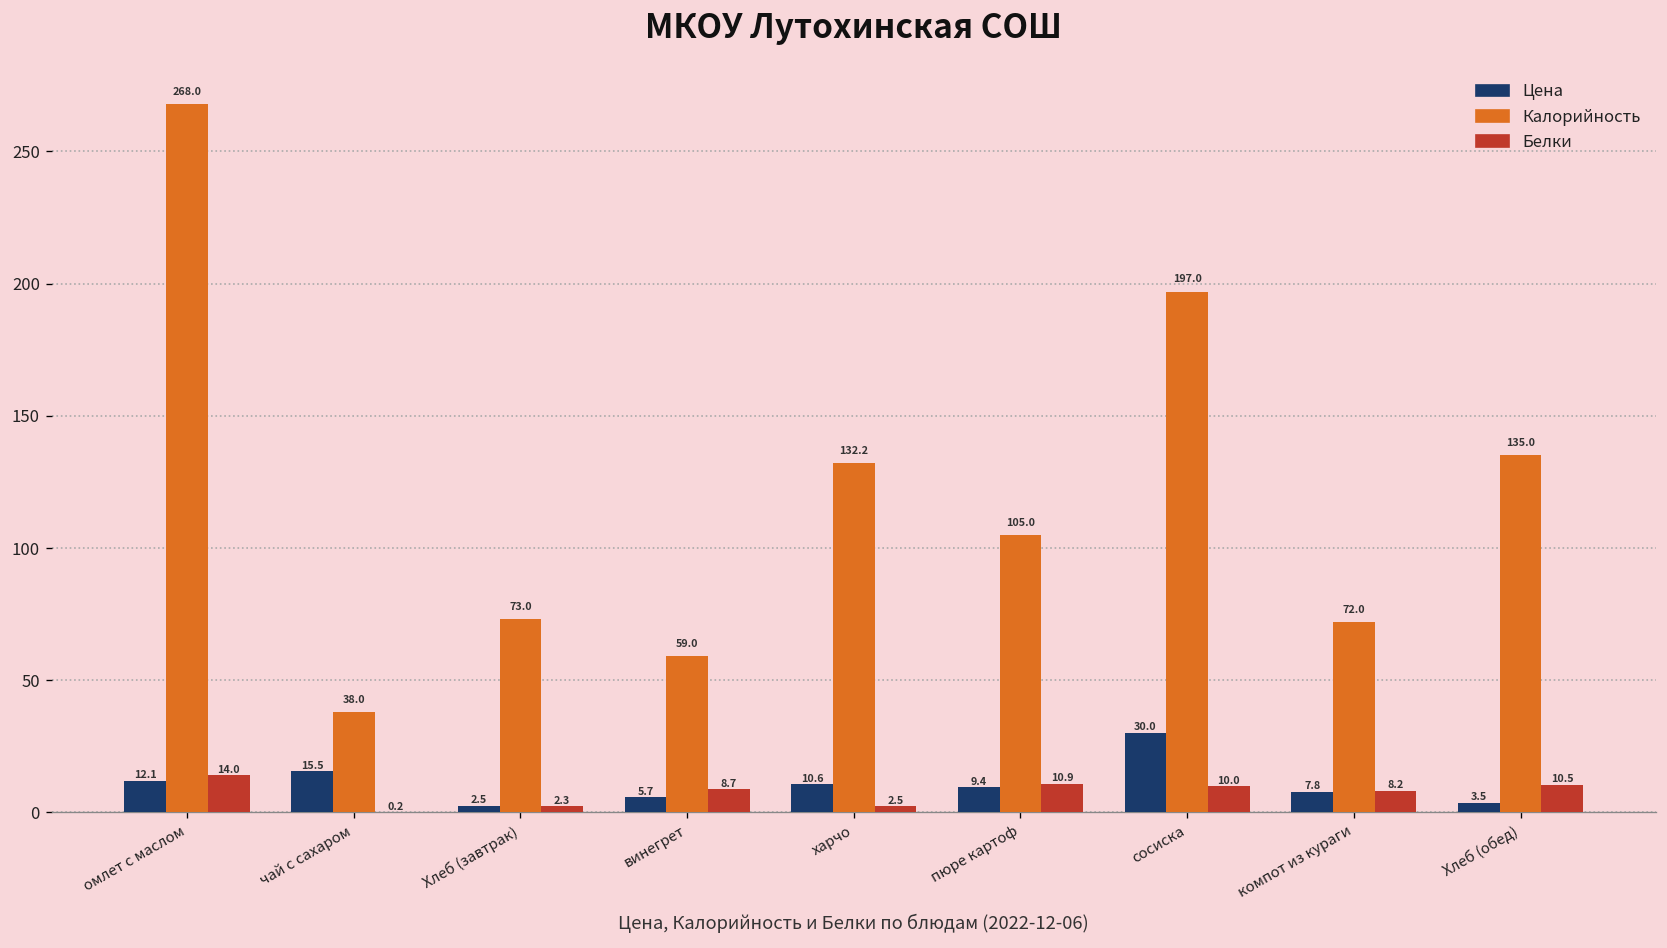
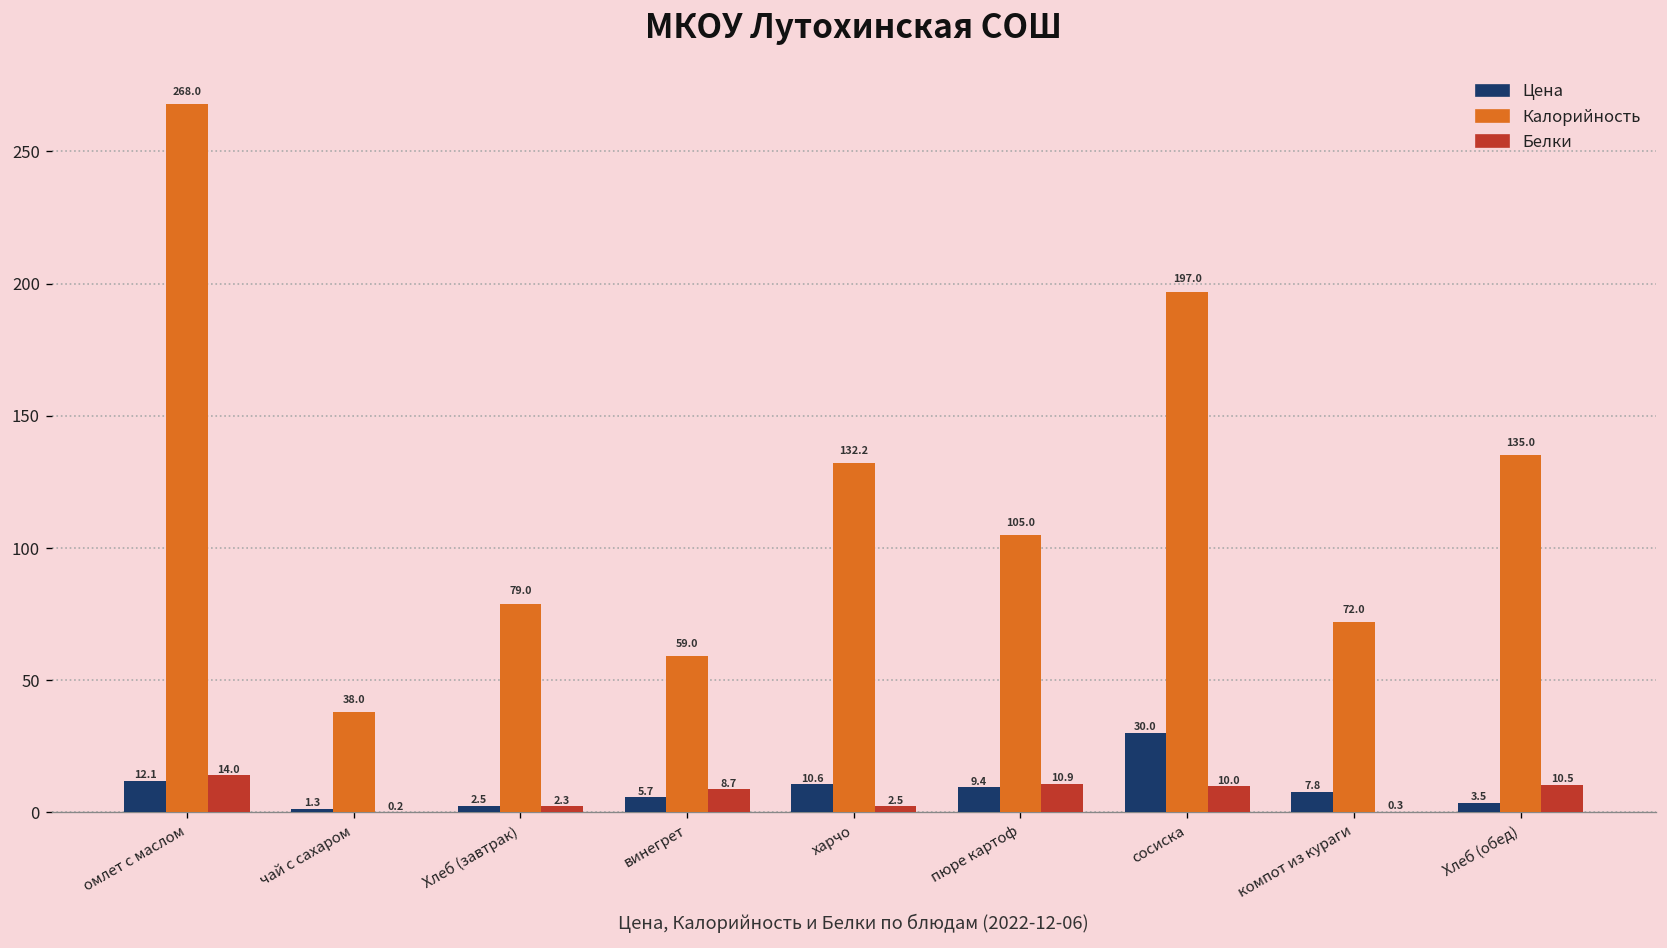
  {
    "Цена": {
      "омлет с маслом": 12.1,
-     "чай с сахаром": 15.5,
+     "чай с сахаром": 1.3,
      "Хлеб (завтрак)": 2.5,
      "винегрет": 5.7,
      "харчо": 10.6,
      "пюре картоф": 9.4,
      "сосиска": 30.0,
      "компот из кураги": 7.8,
      "Хлеб (обед)": 3.5
    },
    "Калорийность": {
      "омлет с маслом": 268.0,
      "чай с сахаром": 38.0,
-     "Хлеб (завтрак)": 73.0,
+     "Хлеб (завтрак)": 79.0,
      "винегрет": 59.0,
      "харчо": 132.2,
      "пюре картоф": 105.0,
      "сосиска": 197.0,
      "компот из кураги": 72.0,
      "Хлеб (обед)": 135.0
    },
    "Белки": {
      "омлет с маслом": 14.0,
      "чай с сахаром": 0.2,
      "Хлеб (завтрак)": 2.3,
      "винегрет": 8.7,
      "харчо": 2.5,
      "пюре картоф": 10.9,
      "сосиска": 10.0,
-     "компот из кураги": 8.2,
+     "компот из кураги": 0.3,
      "Хлеб (обед)": 10.5
    }
  }
